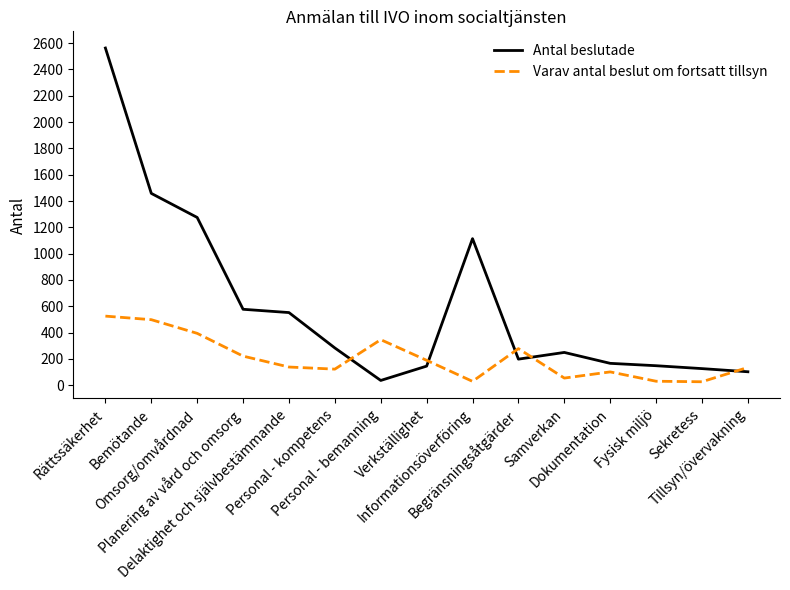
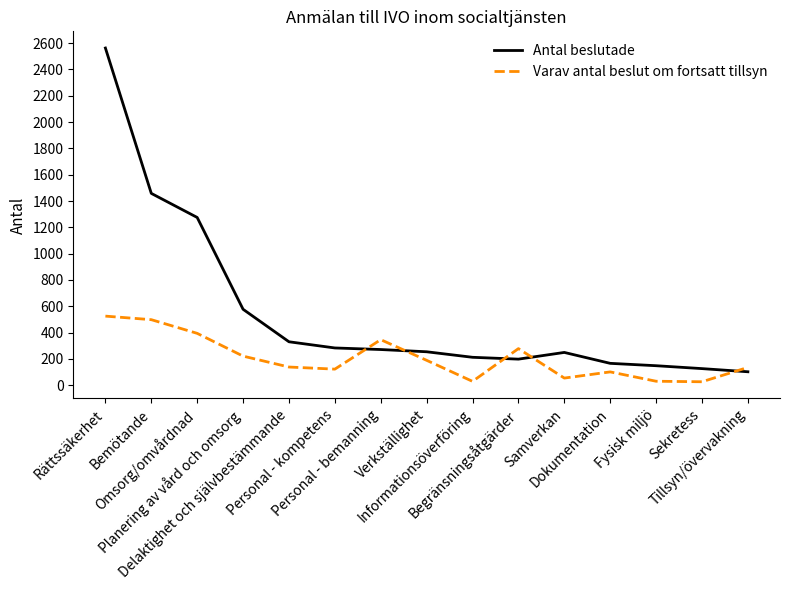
  {
    "Antal beslutade": {
      "Rättssäkerhet": 2560,
      "Bemötande": 1460,
      "Omsorg/omvårdnad": 1280,
      "Planering av vård och omsorg": 580,
-     "Delaktighet och självbestämmande": 550,
+     "Delaktighet och självbestämmande": 330,
      "Personal - kompetens": 280,
-     "Personal - bemanning": 40,
-     "Verkställighet": 150,
-     "Informationsöverföring": 1110,
+     "Personal - bemanning": 270,
+     "Verkställighet": 250,
+     "Informationsöverföring": 210,
      "Begränsningsåtgärder": 200,
      "Samverkan": 250,
      "Dokumentation": 170,
      "Fysisk miljö": 150,
      "Sekretess": 130,
      "Tillsyn/övervakning": 100
    },
    "Varav antal beslut om fortsatt tillsyn": {
      "Rättssäkerhet": 530,
      "Bemötande": 500,
      "Omsorg/omvårdnad": 390,
      "Planering av vård och omsorg": 220,
      "Delaktighet och självbestämmande": 140,
      "Personal - kompetens": 120,
      "Personal - bemanning": 350,
      "Verkställighet": 190,
      "Informationsöverföring": 30,
      "Begränsningsåtgärder": 280,
      "Samverkan": 50,
      "Dokumentation": 100,
      "Fysisk miljö": 30,
      "Sekretess": 30,
      "Tillsyn/övervakning": 140
    }
  }
